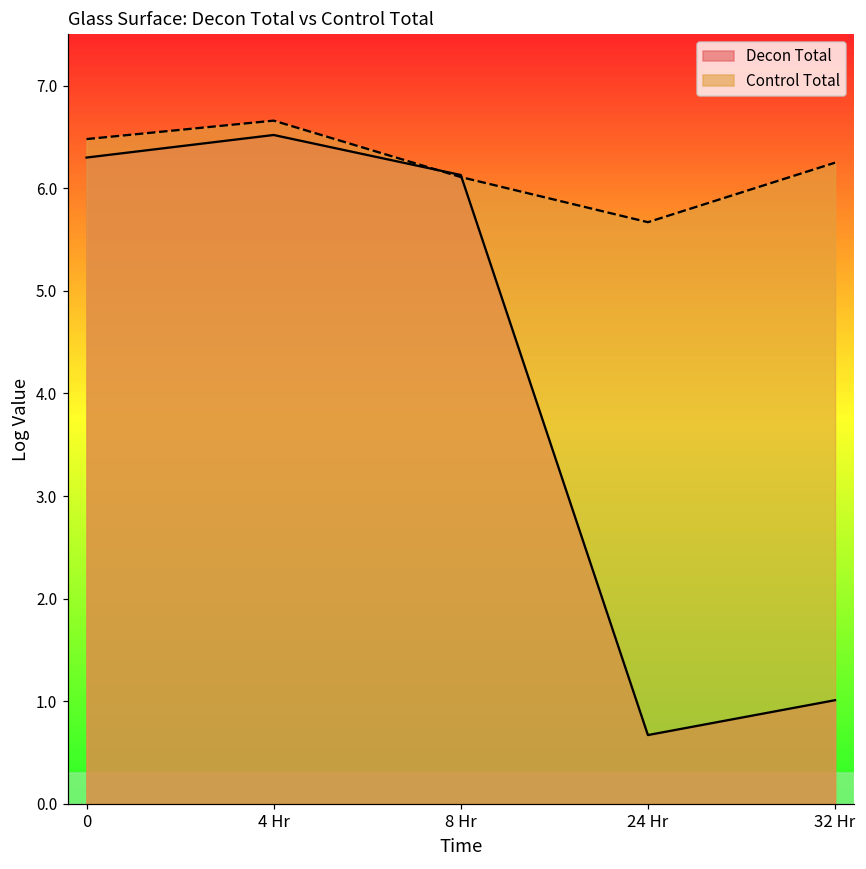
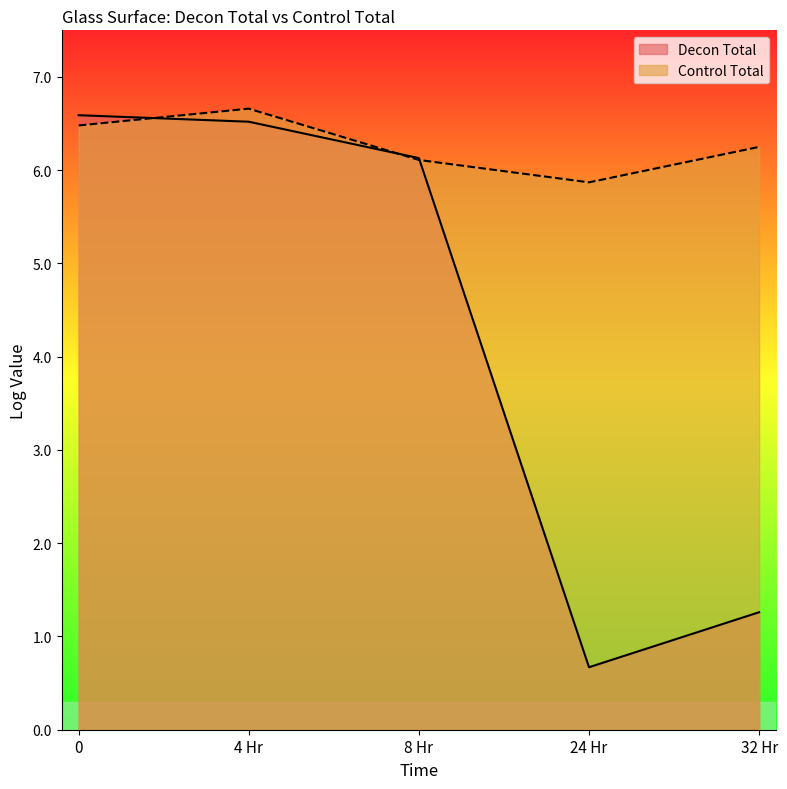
  {
    "Decon Total": {
-     "0": 6.3,
+     "0": 6.6,
      "4 Hr": 6.5,
      "24 Hr": 0.7,
-     "32 Hr": 1.0
+     "32 Hr": 1.3
    },
    "Control Total": {
      "0": 6.5,
      "4 Hr": 6.7,
-     "24 Hr": 5.7,
+     "24 Hr": 5.9,
      "32 Hr": 6.3
    }
  }
